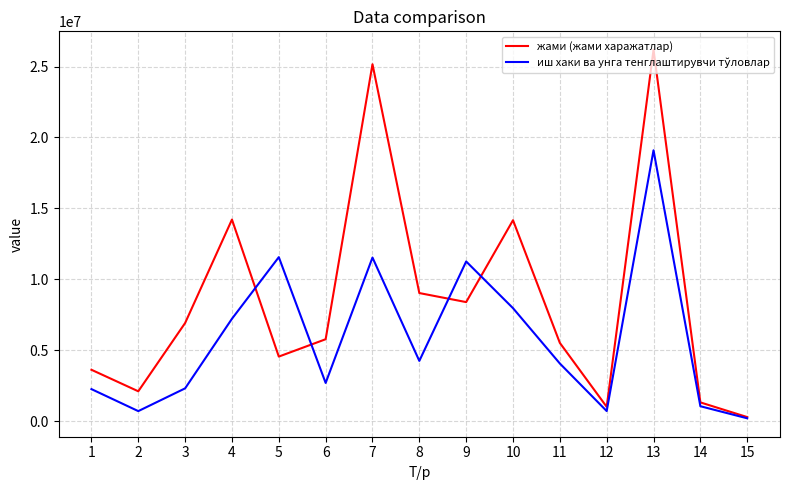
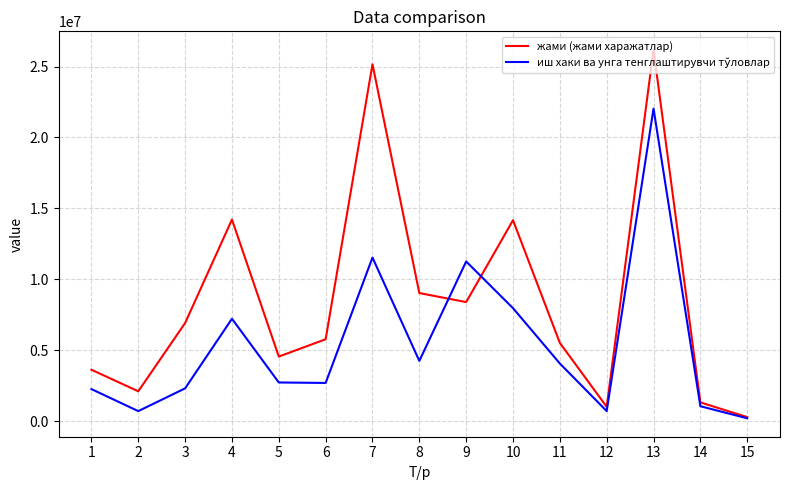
  {
    "жами (жами харажатлар)": {
      "1": 3600000,
      "2": 2100000,
      "3": 6900000,
      "4": 14200000,
      "5": 4500000,
      "6": 5800000,
      "7": 25200000,
      "8": 9000000,
      "9": 8400000,
      "10": 14200000,
      "11": 5500000,
      "12": 1000000,
      "14": 1300000
    },
    "иш хаки ва унга тенглаштирувчи тўловлар": {
      "1": 2300000,
      "2": 700000,
      "3": 2300000,
      "4": 7200000,
-     "5": 11600000,
+     "5": 2700000,
      "6": 2700000,
      "7": 11500000,
      "8": 4200000,
      "9": 11300000,
      "10": 8000000,
      "11": 4100000,
      "12": 700000,
-     "13": 19100000,
+     "13": 22000000,
      "14": 1000000
    }
  }
